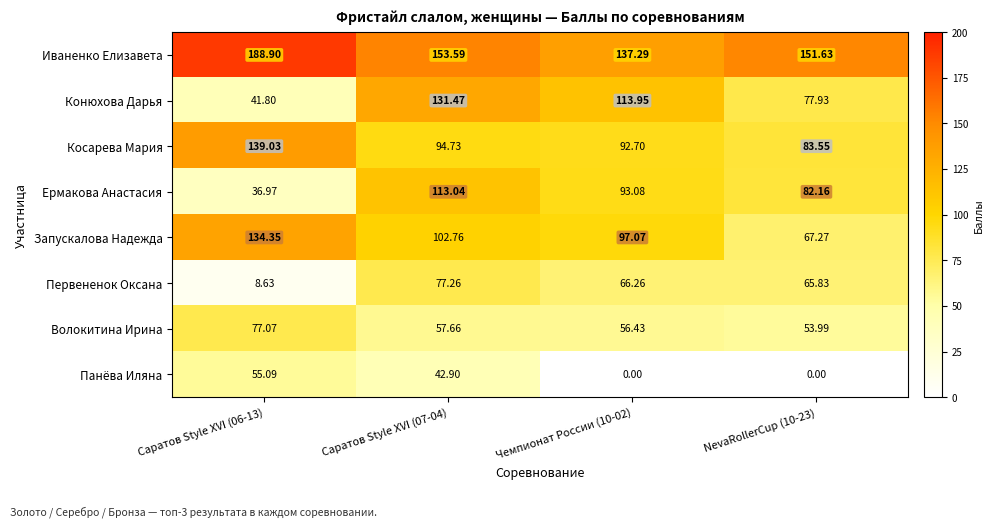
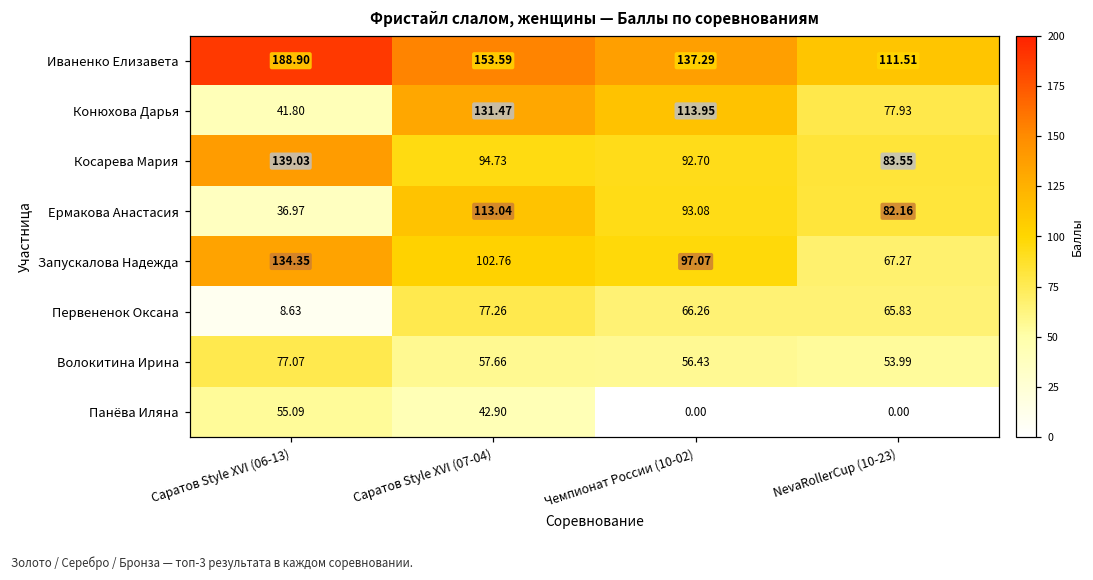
  {
    "Иваненко Елизавета": {
-     "NevaRollerCup (10-23)": 151.63
+     "NevaRollerCup (10-23)": 111.51
    },
    "Конюхова Дарья": {
      "Саратов Style XVI (06-13)": 41.80,
      "NevaRollerCup (10-23)": 77.93
    },
    "Косарева Мария": {
      "Саратов Style XVI (07-04)": 94.73,
      "Чемпионат России (10-02)": 92.70
    },
    "Ермакова Анастасия": {
      "Саратов Style XVI (06-13)": 36.97,
      "Чемпионат России (10-02)": 93.08
    },
    "Запускалова Надежда": {
      "Саратов Style XVI (07-04)": 102.76,
      "NevaRollerCup (10-23)": 67.27
    },
    "Первененок Оксана": {
      "Саратов Style XVI (06-13)": 8.63,
      "Саратов Style XVI (07-04)": 77.26,
      "Чемпионат России (10-02)": 66.26,
      "NevaRollerCup (10-23)": 65.83
    },
    "Волокитина Ирина": {
      "Саратов Style XVI (06-13)": 77.07,
      "Саратов Style XVI (07-04)": 57.66,
      "Чемпионат России (10-02)": 56.43,
      "NevaRollerCup (10-23)": 53.99
    },
    "Панёва Иляна": {
      "Саратов Style XVI (06-13)": 55.09,
      "Саратов Style XVI (07-04)": 42.90,
      "Чемпионат России (10-02)": 0.00,
      "NevaRollerCup (10-23)": 0.00
    }
  }
